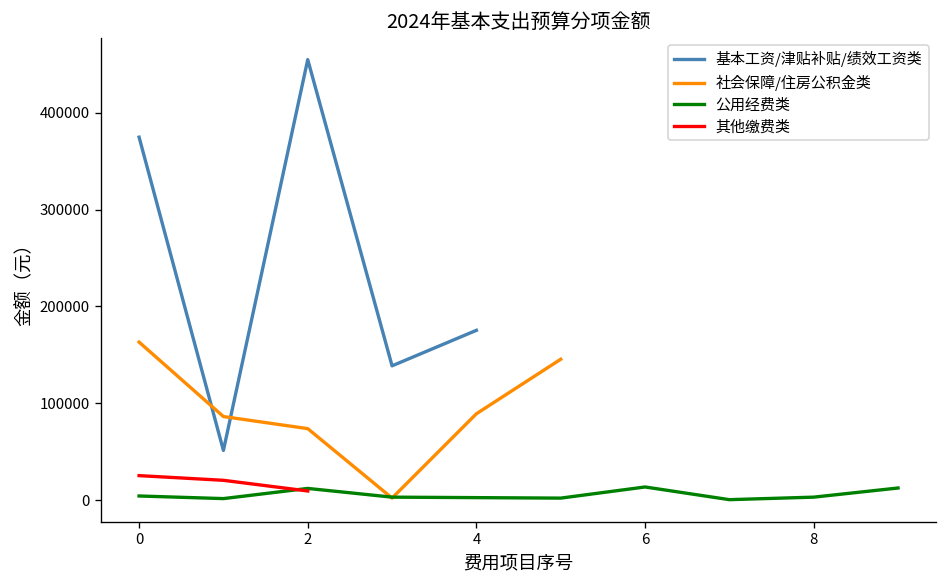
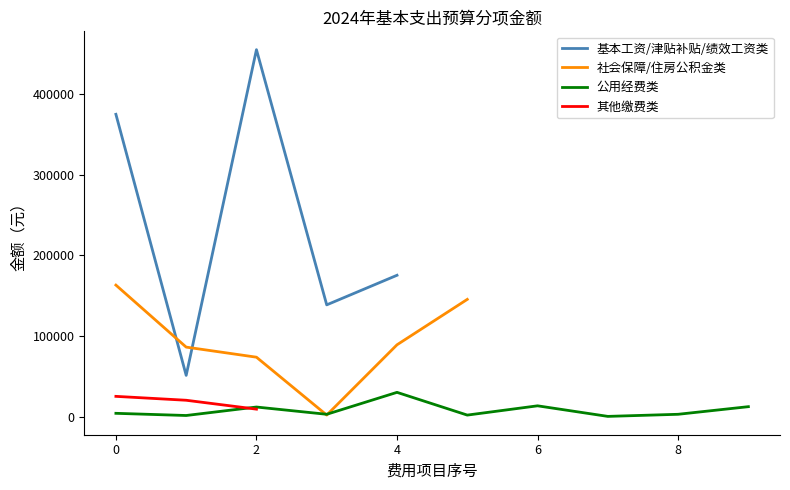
  {
    "基本工资/津贴补贴/绩效工资类": {
      "0": 370000,
      "2": 450000,
      "4": 180000
    },
    "社会保障/住房公积金类": {
      "0": 160000,
      "2": 70000,
      "4": 90000
    },
    "公用经费类": {
      "0": 0,
-     "4": 0,
+     "4": 30000,
      "6": 10000,
      "8": 0
    },
    "其他缴费类": {
      "0": 30000
    }
  }
